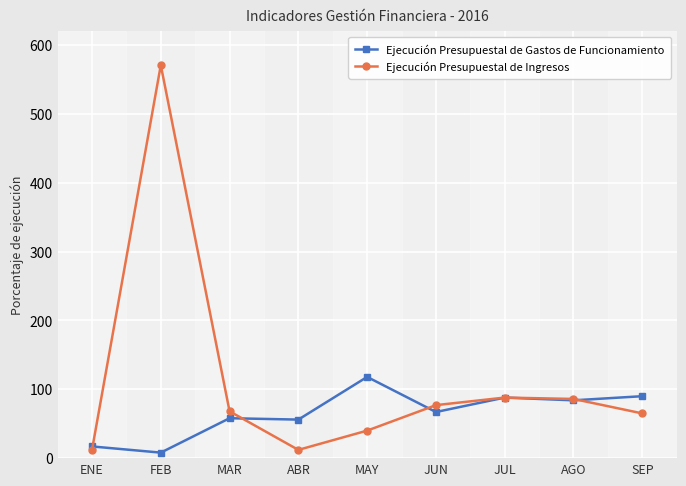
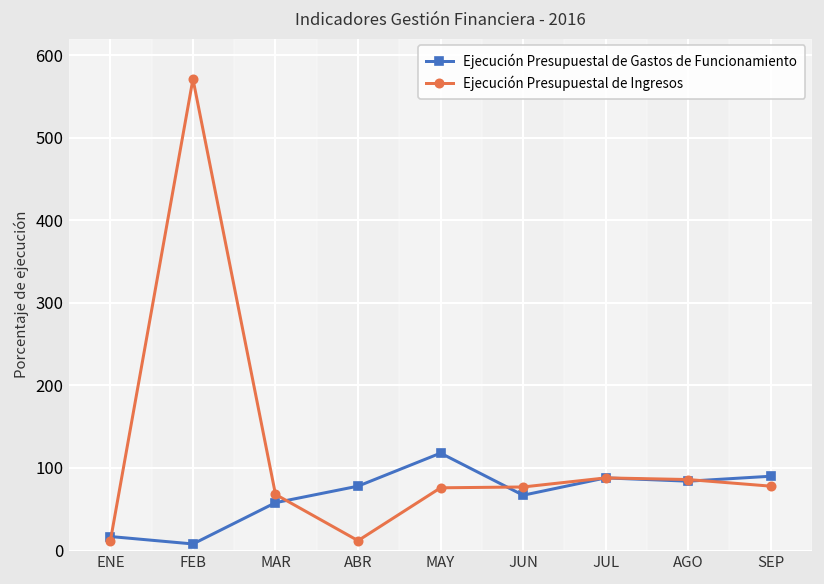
  {
    "Ejecución Presupuestal de Gastos de Funcionamiento": {
      "ENE": 20,
      "FEB": 10,
      "MAR": 60,
-     "ABR": 60,
+     "ABR": 80,
      "MAY": 120,
      "JUN": 70,
      "SEP": 90
    },
    "Ejecución Presupuestal de Ingresos": {
      "ENE": 10,
      "FEB": 570,
      "MAR": 70,
      "ABR": 10,
-     "MAY": 40,
+     "MAY": 80,
      "JUN": 80,
-     "SEP": 70
+     "SEP": 80
    }
  }
